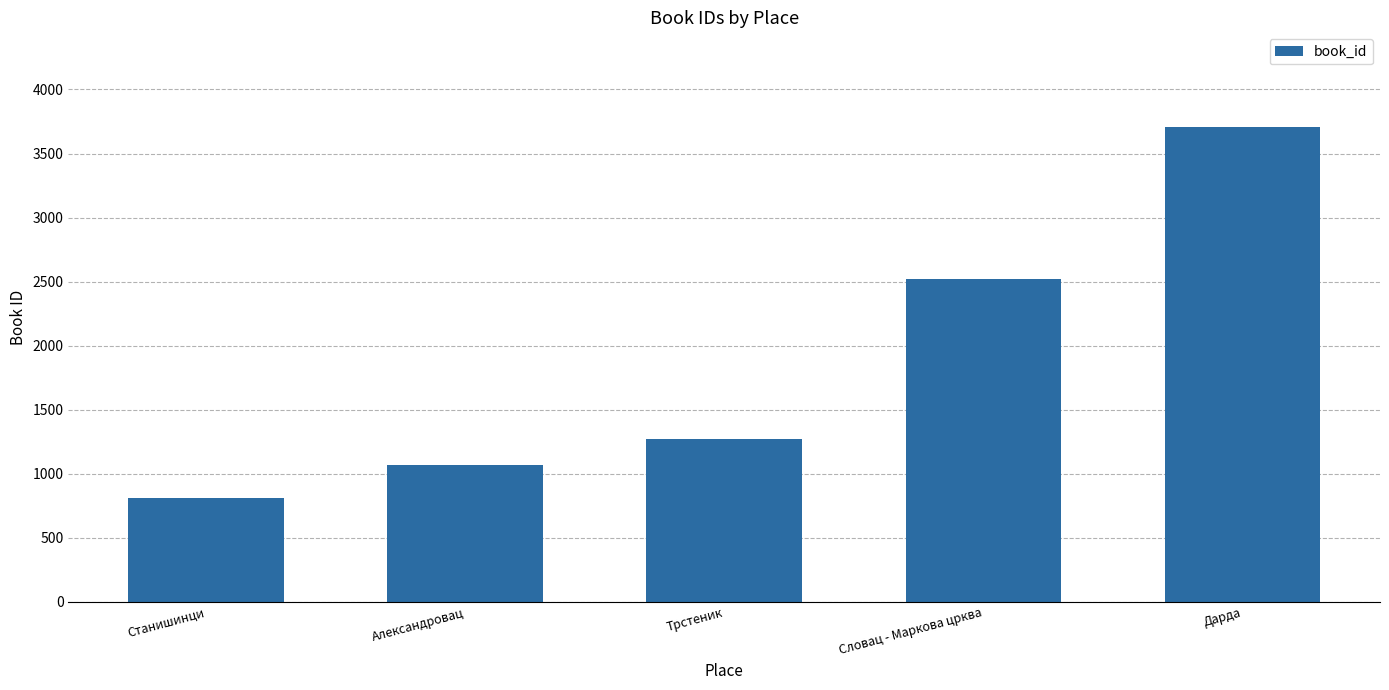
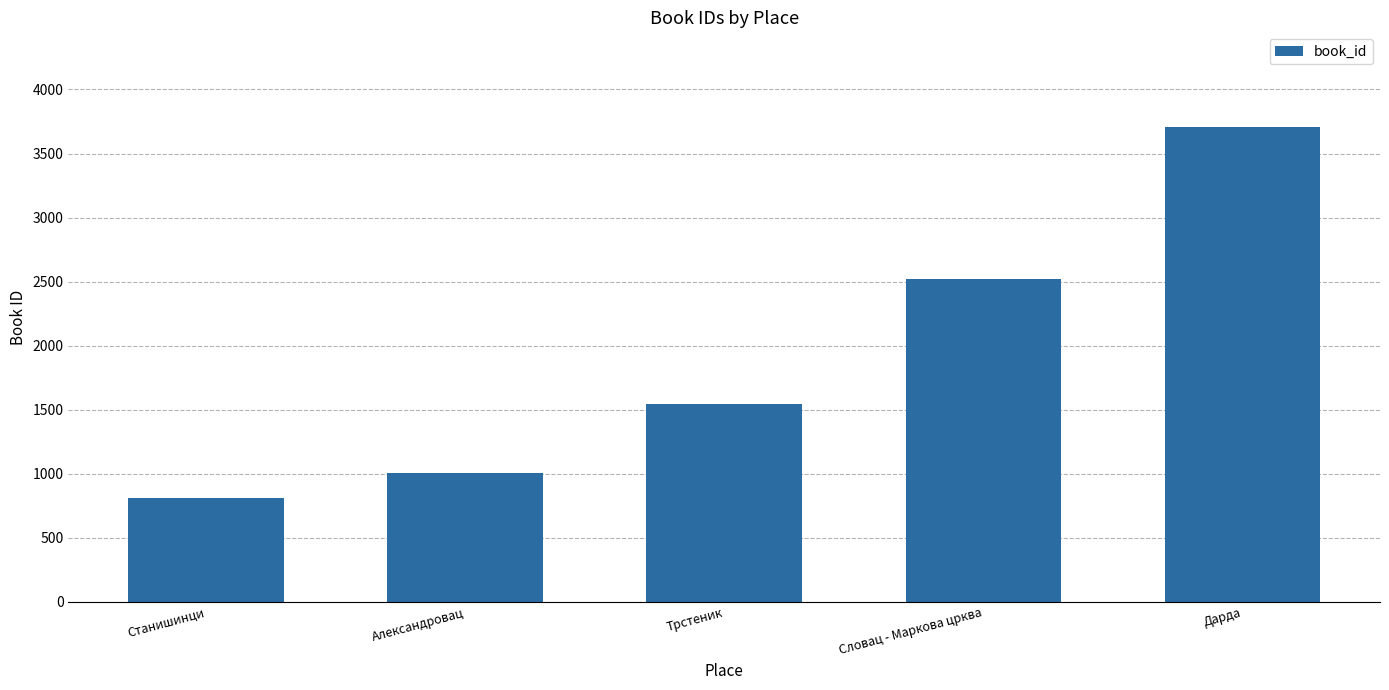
  {
    "Станишинци": 810,
-   "Александровац": 1070,
-   "Трстеник": 1270,
+   "Александровац": 1010,
+   "Трстеник": 1540,
    "Словац - Маркова црква": 2520,
    "Дарда": 3710
  }
